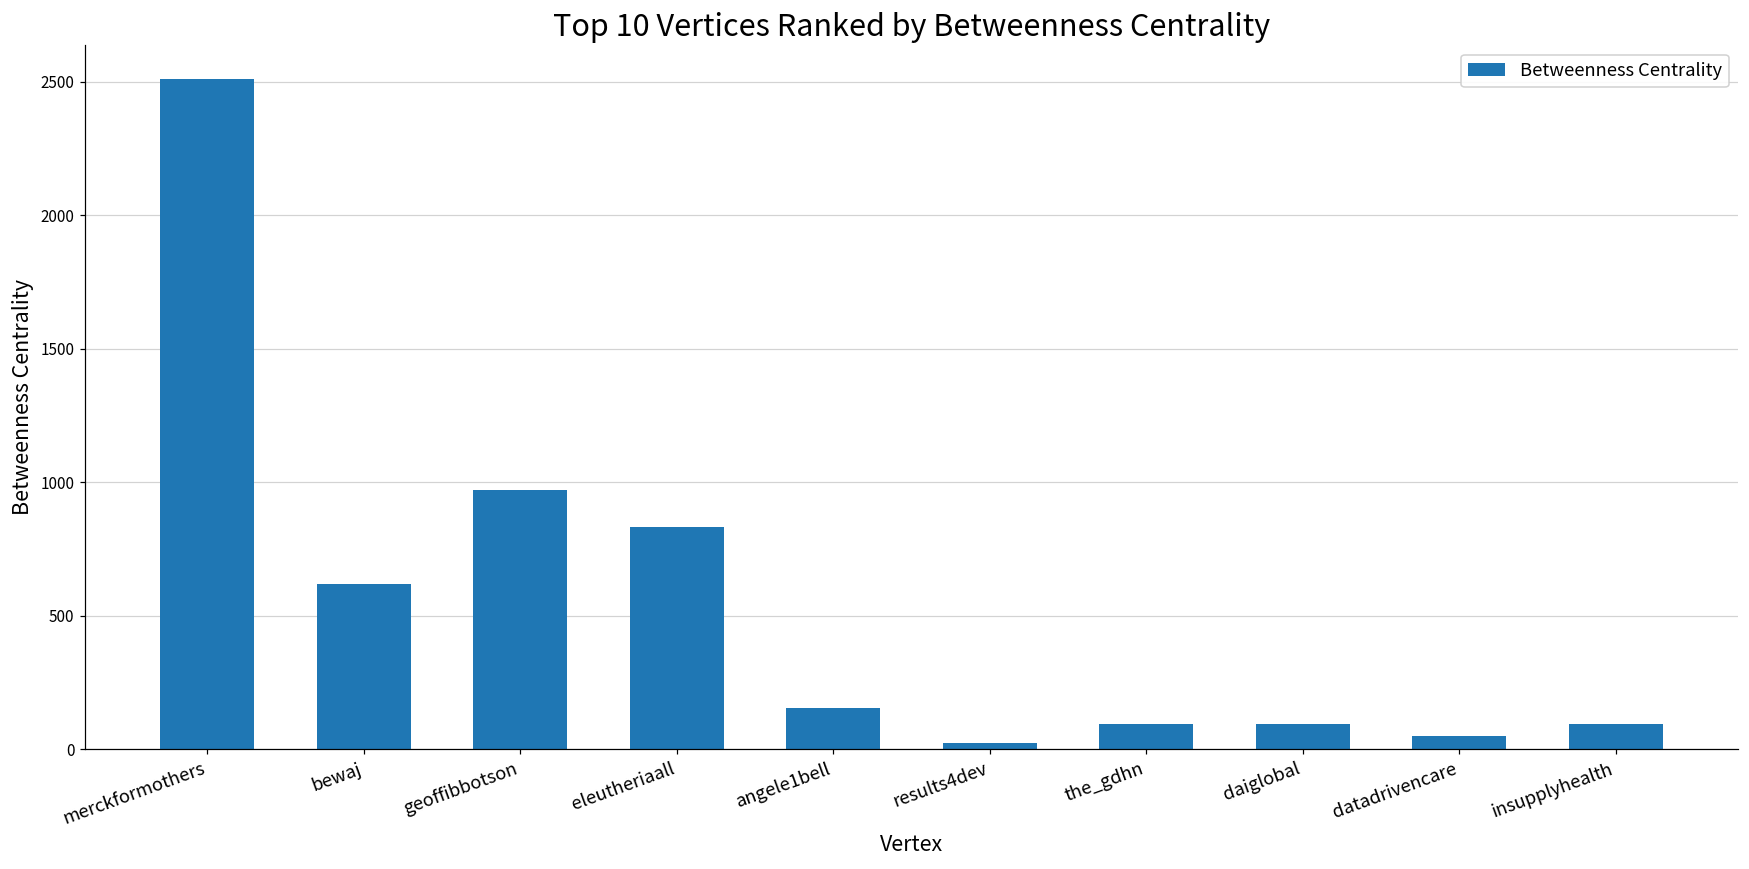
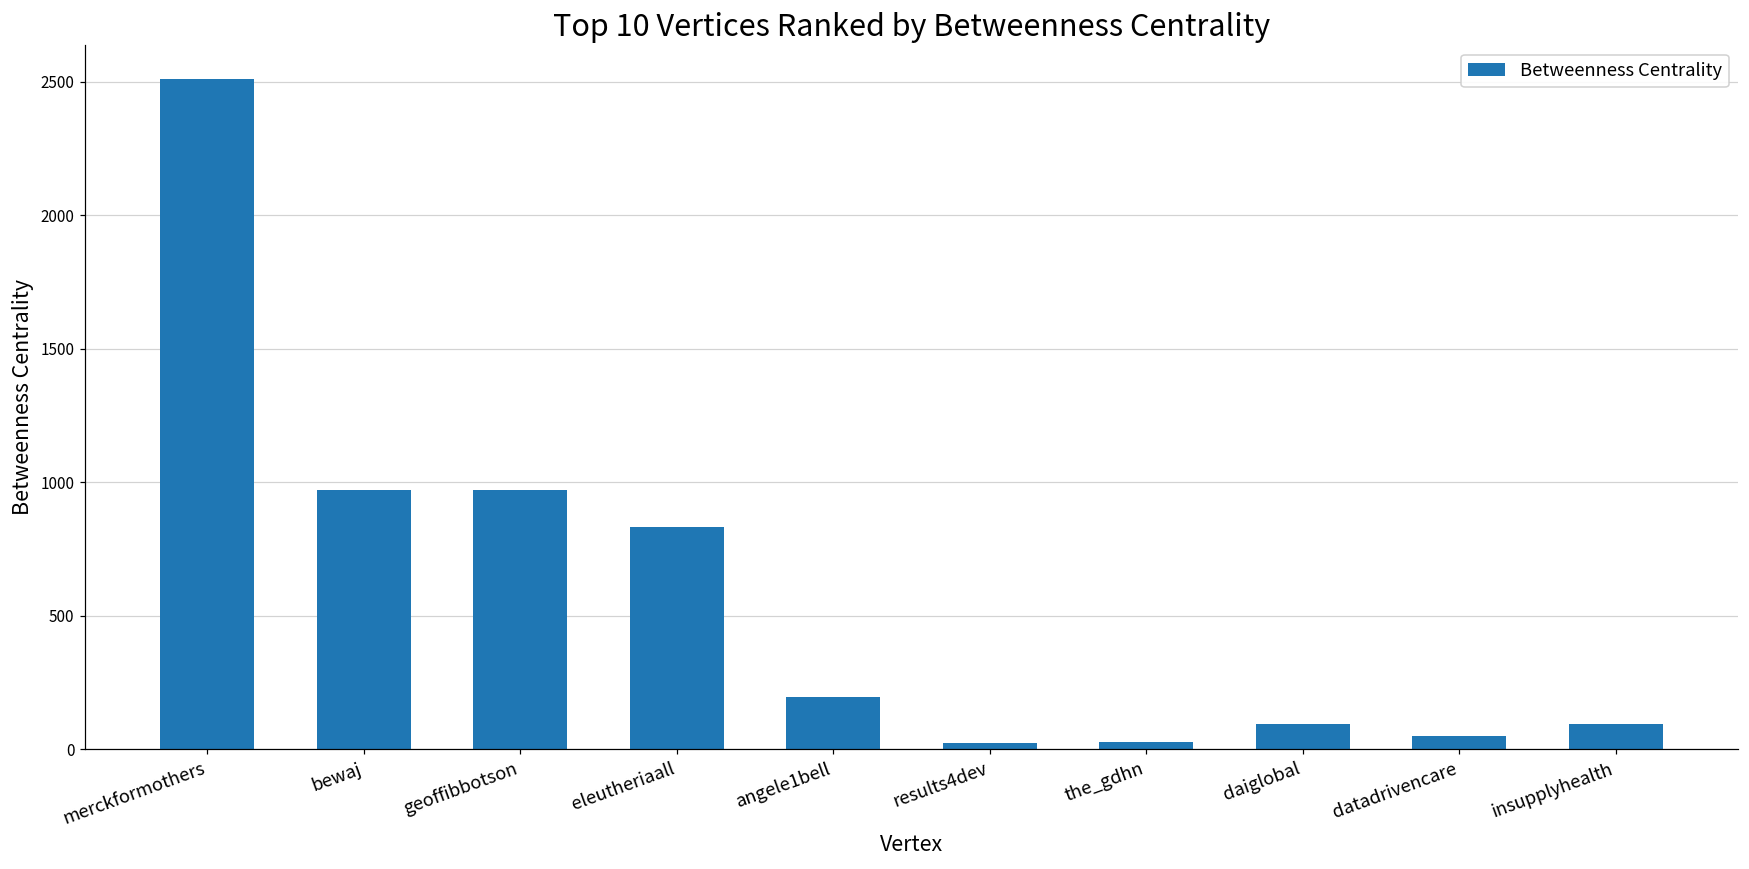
  {
    "merckformothers": 2510,
-   "bewaj": 620,
+   "bewaj": 970,
    "geoffibbotson": 970,
    "eleutheriaall": 830,
-   "angele1bell": 160,
+   "angele1bell": 200,
    "results4dev": 20,
-   "the_gdhn": 90,
+   "the_gdhn": 30,
    "daiglobal": 90,
    "datadrivencare": 50,
    "insupplyhealth": 90
  }
